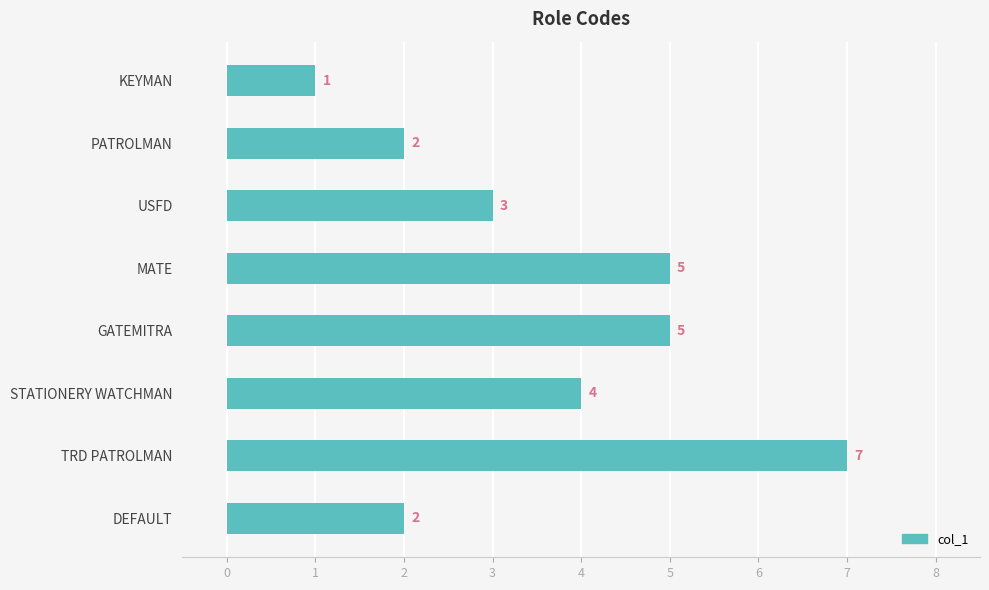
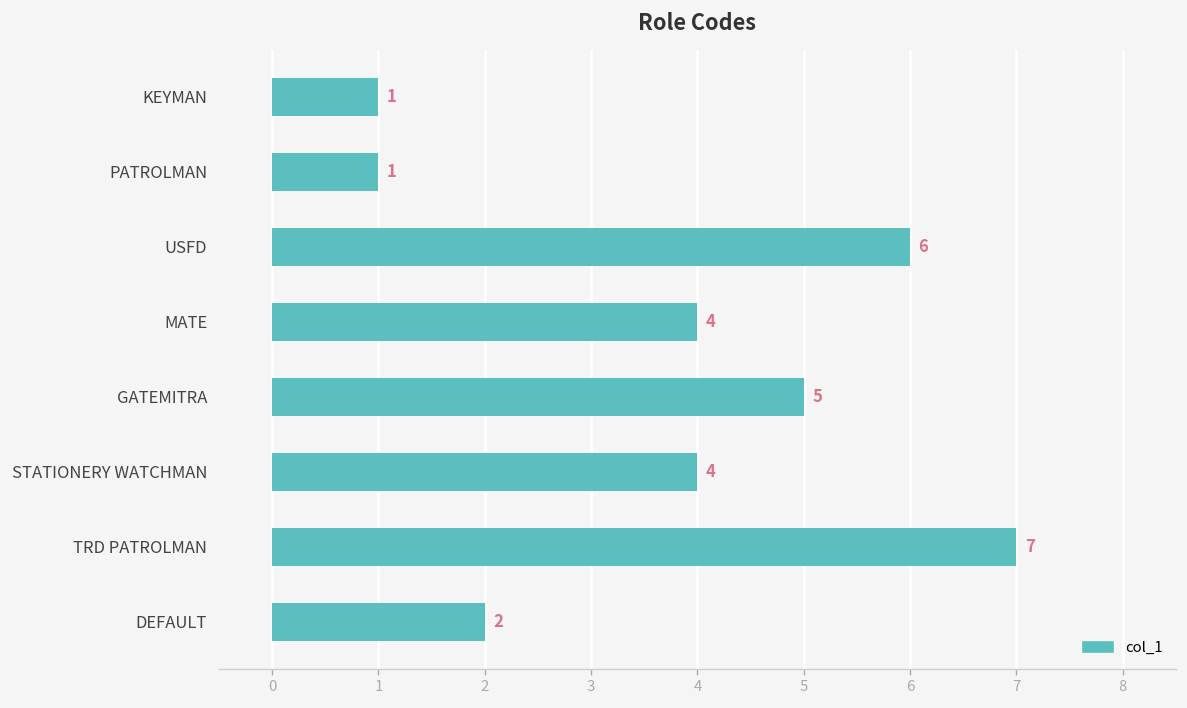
  {
    "KEYMAN": 1,
-   "PATROLMAN": 2,
-   "USFD": 3,
-   "MATE": 5,
+   "PATROLMAN": 1,
+   "USFD": 6,
+   "MATE": 4,
    "GATEMITRA": 5,
    "STATIONERY WATCHMAN": 4,
    "TRD PATROLMAN": 7,
    "DEFAULT": 2
  }
